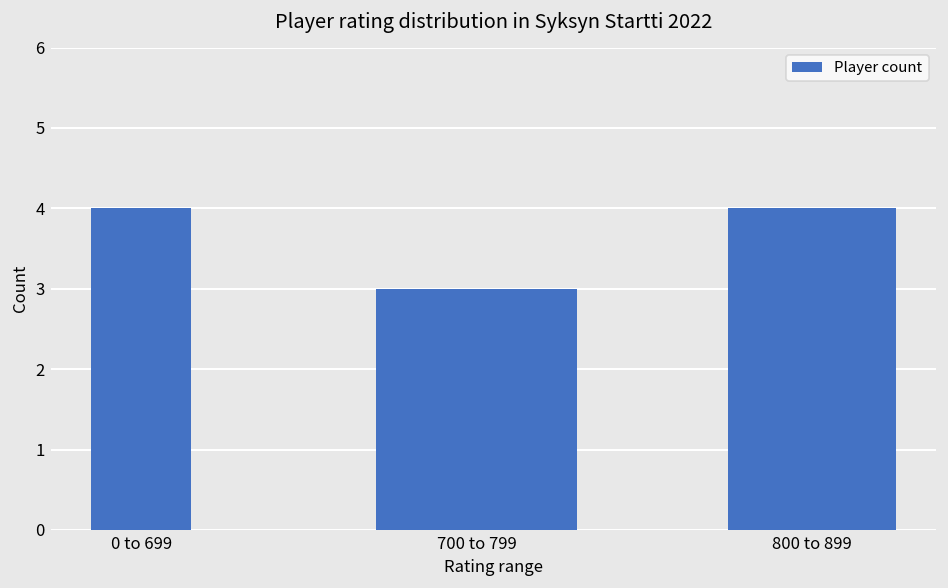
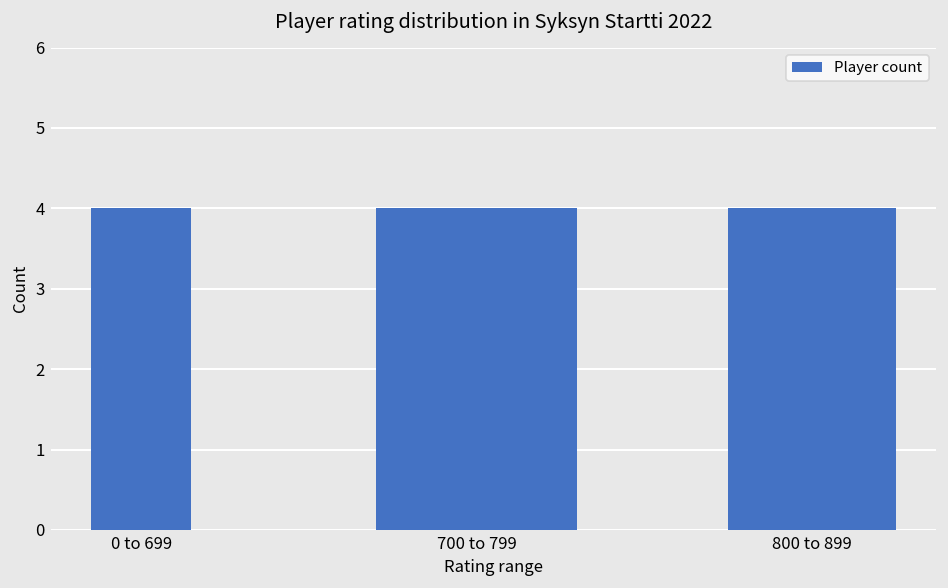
  {
    "0 to 699": 4,
-   "700 to 799": 3,
+   "700 to 799": 4,
    "800 to 899": 4
  }
